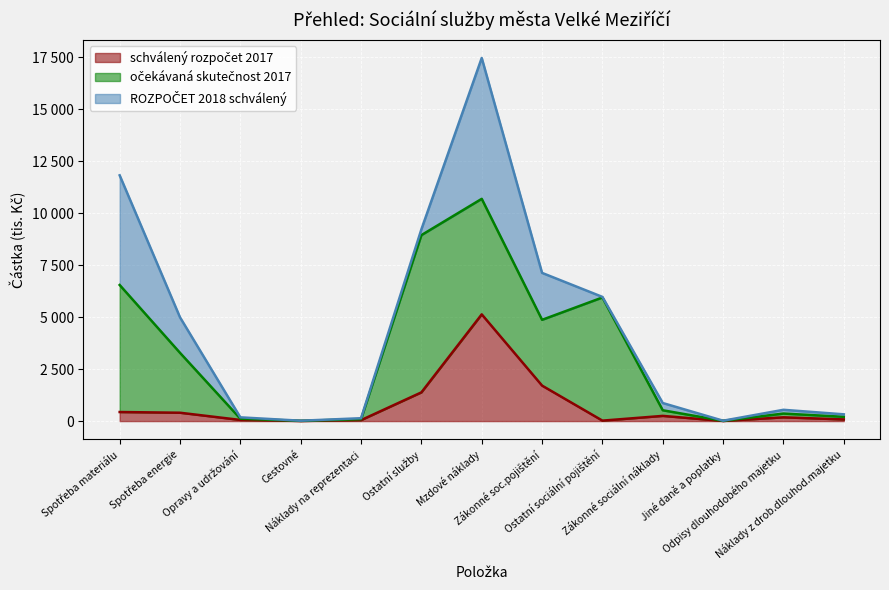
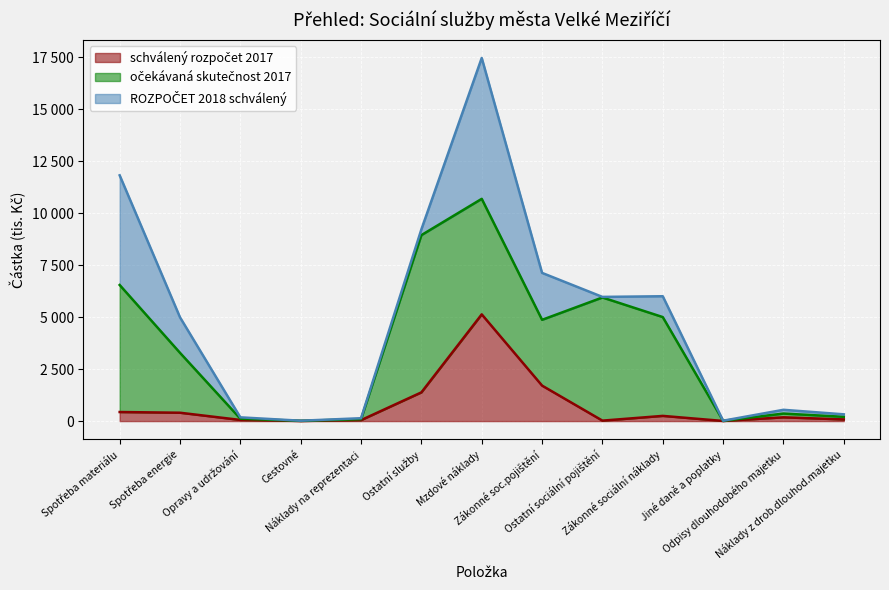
  {
    "schválený rozpočet 2017": {
      "Spotřeba materiálu": 400,
      "Spotřeba energie": 400,
      "Ostatní služby": 1400,
      "Mzdové náklady": 5100,
      "Zákonné soc.pojištění": 1700,
      "Ostatní sociální pojištění": 0,
      "Zákonné sociální náklady": 300,
      "Odpisy dlouhodobého majetku": 200,
      "Náklady z drob.dlouhod.majetku": 100
    },
    "očekávaná skutečnost 2017": {
      "Spotřeba materiálu": 6100,
      "Spotřeba energie": 2900,
      "Ostatní služby": 7600,
      "Mzdové náklady": 5600,
      "Zákonné soc.pojištění": 3200,
-     "Zákonné sociální náklady": 300,
+     "Zákonné sociální náklady": 4800,
      "Odpisy dlouhodobého majetku": 200
    },
    "ROZPOČET 2018 schválený": {
      "Spotřeba materiálu": 5300,
      "Spotřeba energie": 1700,
      "Ostatní služby": 300,
      "Mzdové náklady": 6800,
      "Zákonné soc.pojištění": 2300,
-     "Zákonné sociální náklady": 300,
+     "Zákonné sociální náklady": 1000,
      "Odpisy dlouhodobého majetku": 200
    }
  }
